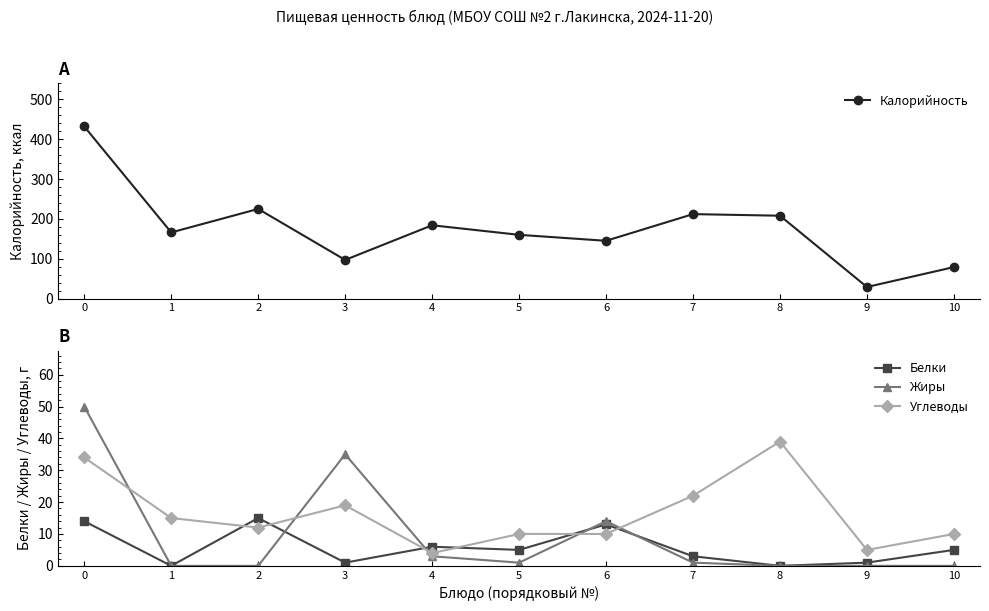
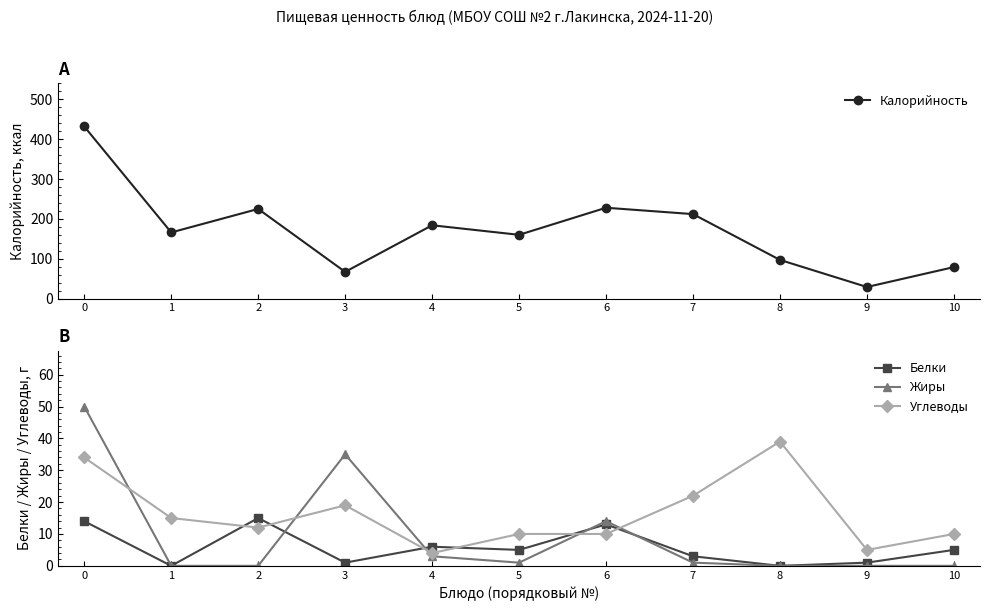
  {
    "A": {
      "0": 430,
      "1": 170,
      "2": 230,
-     "3": 100,
+     "3": 70,
      "4": 180,
      "5": 160,
-     "6": 150,
+     "6": 230,
      "7": 210,
-     "8": 210,
+     "8": 100,
      "9": 30,
      "10": 80
    },
    "B": {
      "Белки": {
        "0": 14,
        "2": 15,
        "3": 1,
        "4": 6,
        "5": 5,
        "6": 13,
        "7": 3,
        "9": 1,
        "10": 5
      },
      "Жиры": {
        "0": 50,
        "2": 0,
        "3": 35,
        "4": 3,
        "5": 1,
        "6": 14,
        "7": 1,
        "9": 0,
        "10": 0
      },
      "Углеводы": {
        "0": 34,
        "1": 15,
        "2": 12,
        "3": 19,
        "4": 4,
        "5": 10,
        "6": 10,
        "7": 22,
        "8": 39,
        "9": 5,
        "10": 10
      }
    }
  }
